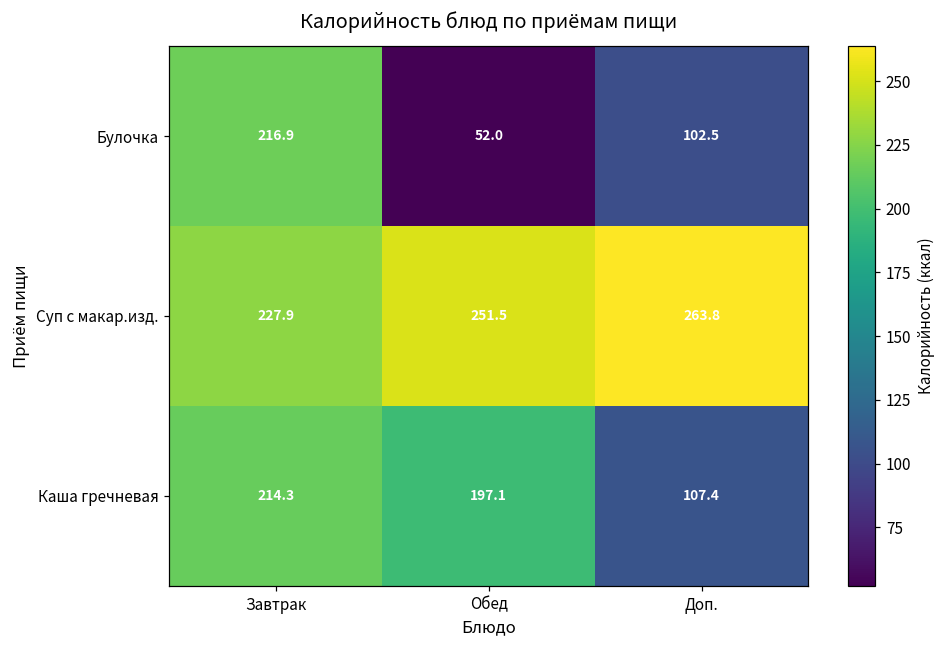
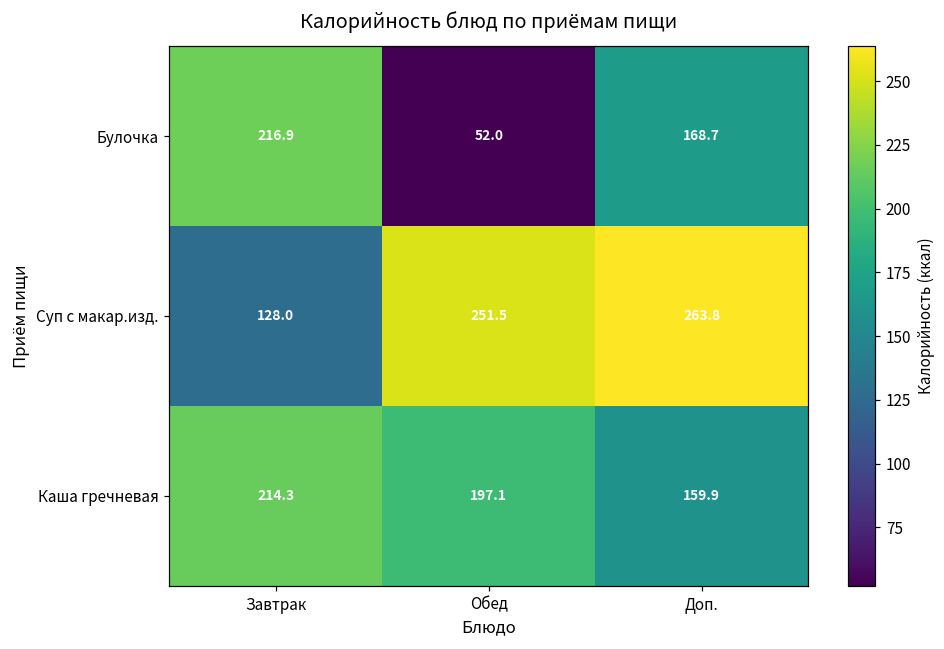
  {
    "Булочка": {
      "Завтрак": 216.9,
      "Обед": 52.0,
-     "Доп.": 102.5
+     "Доп.": 168.7
    },
    "Суп с макар.изд.": {
-     "Завтрак": 227.9,
+     "Завтрак": 128.0,
      "Обед": 251.5,
      "Доп.": 263.8
    },
    "Каша гречневая": {
      "Завтрак": 214.3,
      "Обед": 197.1,
-     "Доп.": 107.4
+     "Доп.": 159.9
    }
  }
